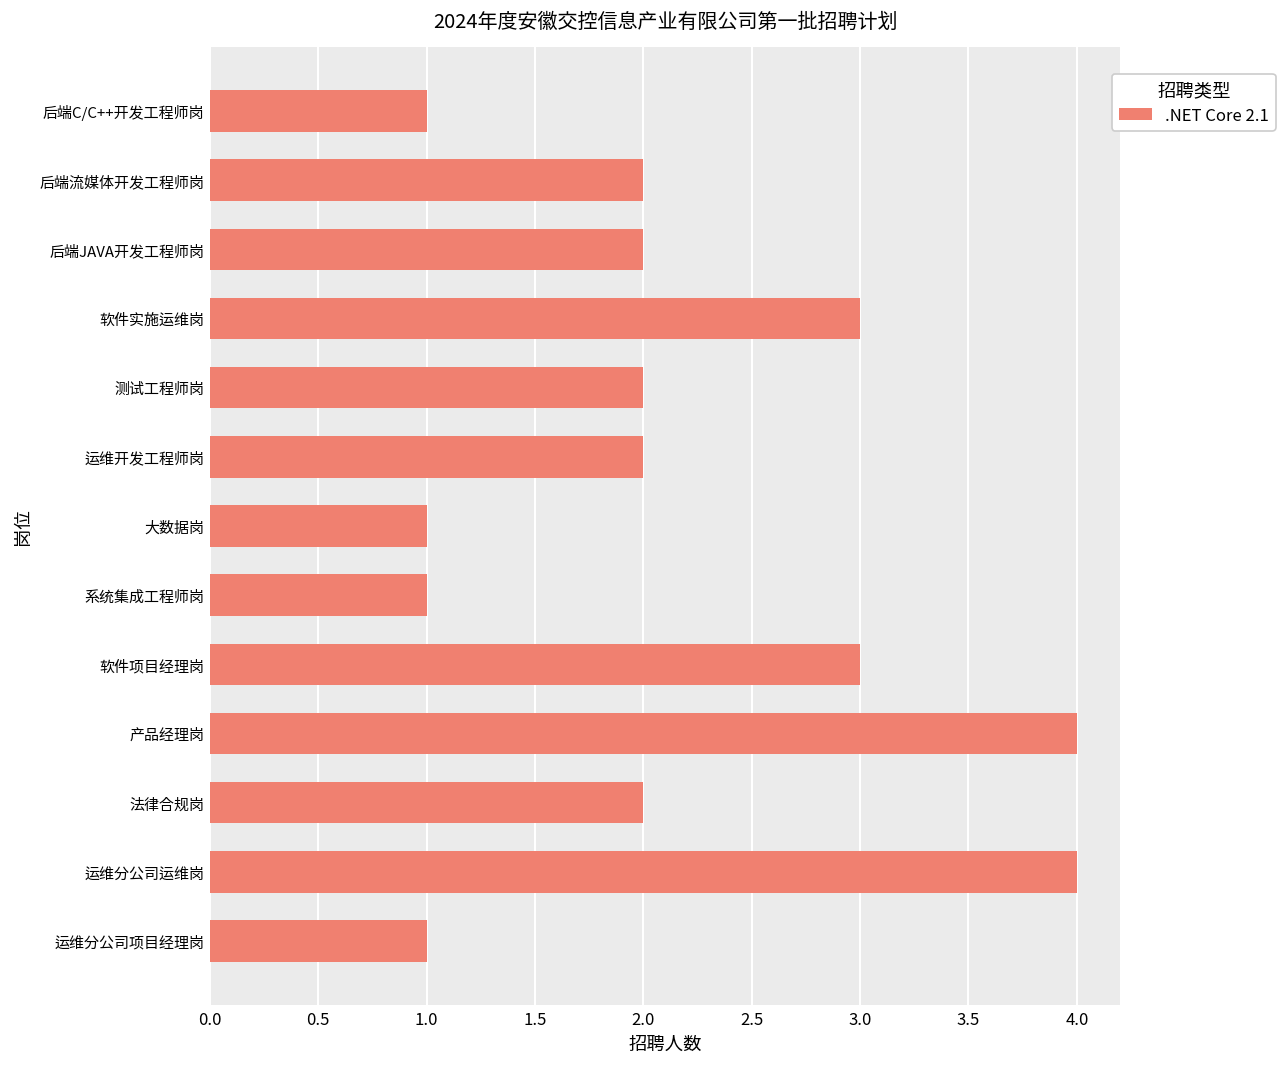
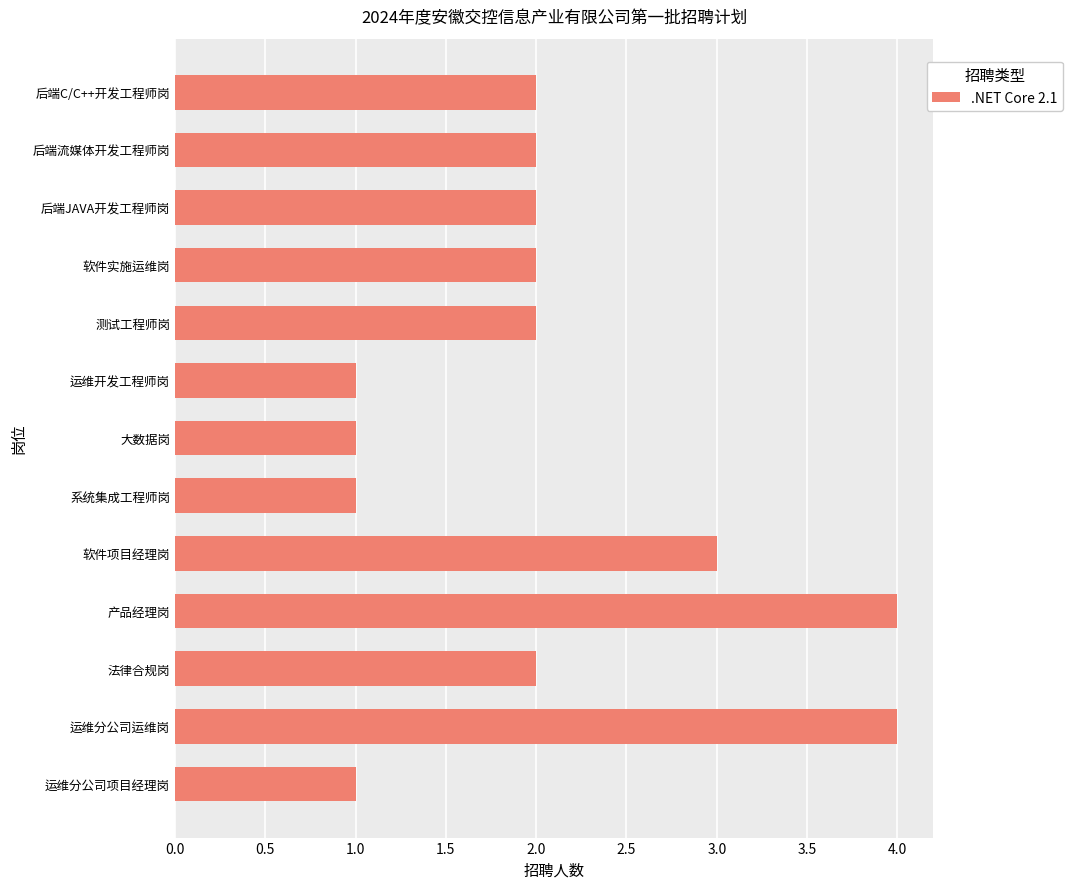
  {
-   "后端C/C++开发工程师岗": 1,
+   "后端C/C++开发工程师岗": 2,
    "后端流媒体开发工程师岗": 2,
    "后端JAVA开发工程师岗": 2,
-   "软件实施运维岗": 3,
+   "软件实施运维岗": 2,
    "测试工程师岗": 2,
-   "运维开发工程师岗": 2,
+   "运维开发工程师岗": 1,
    "大数据岗": 1,
    "系统集成工程师岗": 1,
    "软件项目经理岗": 3,
    "产品经理岗": 4,
    "法律合规岗": 2,
    "运维分公司运维岗": 4,
    "运维分公司项目经理岗": 1
  }
